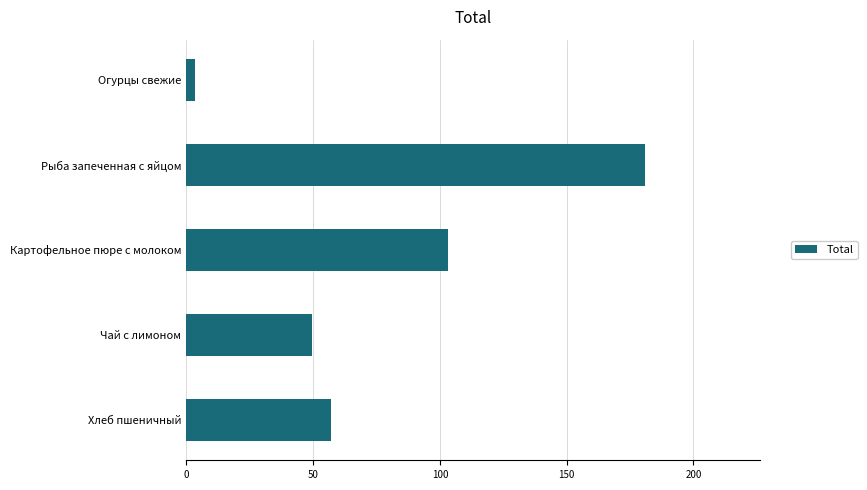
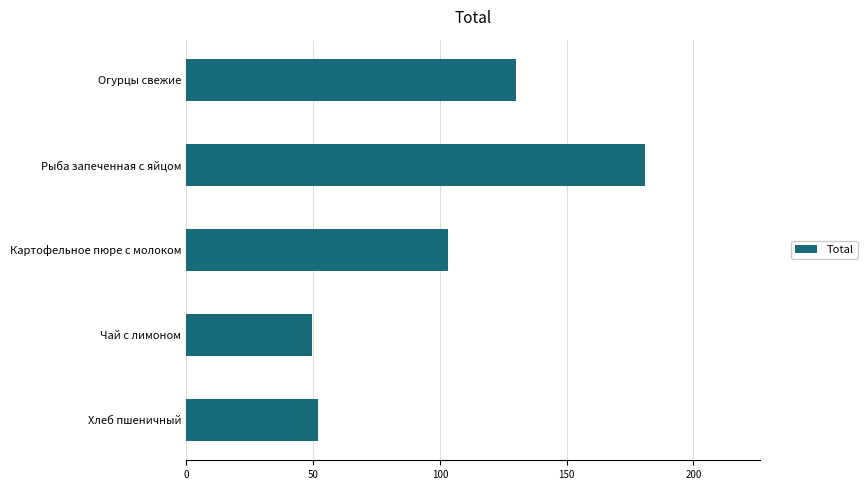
  {
-   "Огурцы свежие": 4,
+   "Огурцы свежие": 130,
    "Рыба запеченная с яйцом": 181,
    "Картофельное пюре с молоком": 103,
    "Чай с лимоном": 50,
-   "Хлеб пшеничный": 57
+   "Хлеб пшеничный": 52
  }
